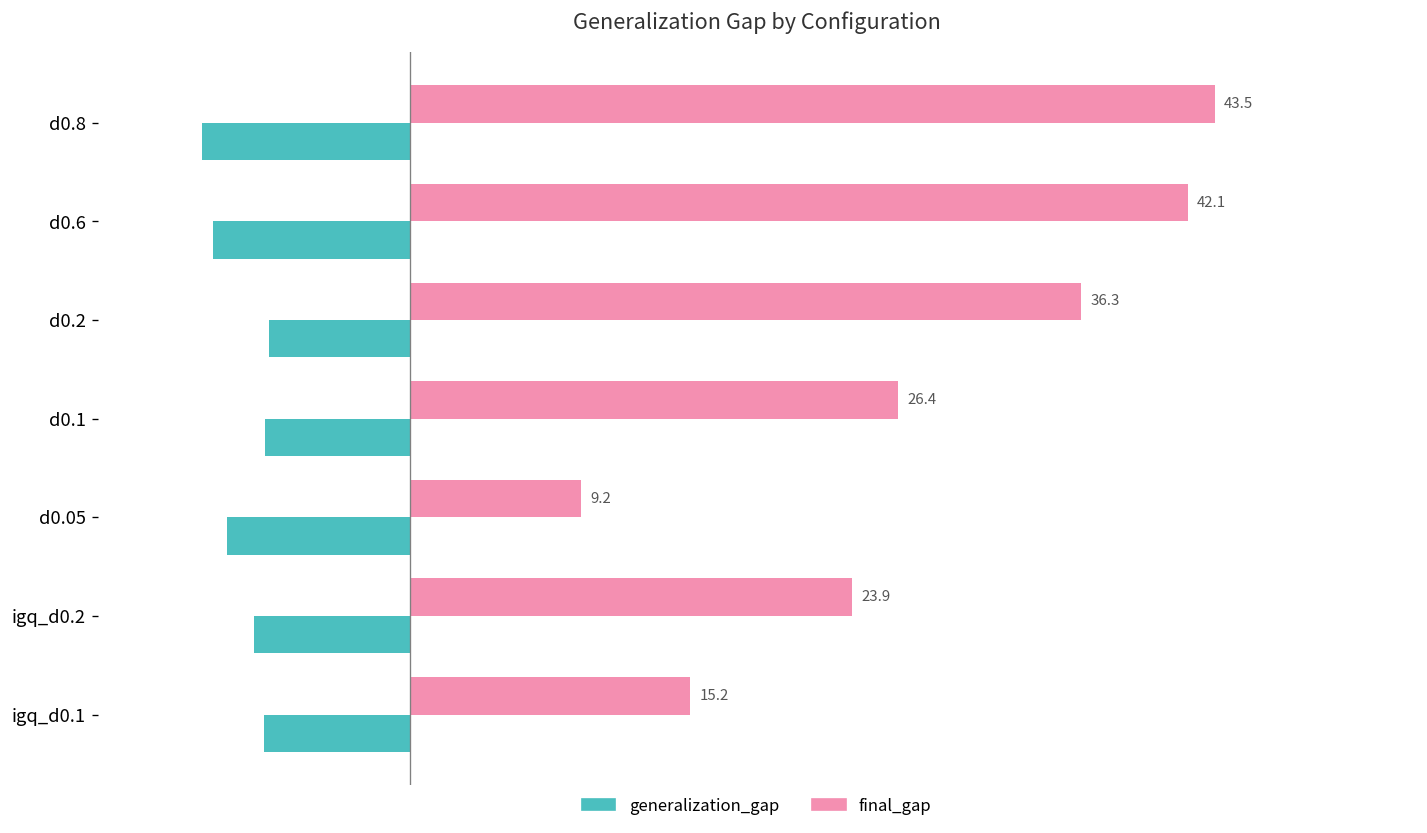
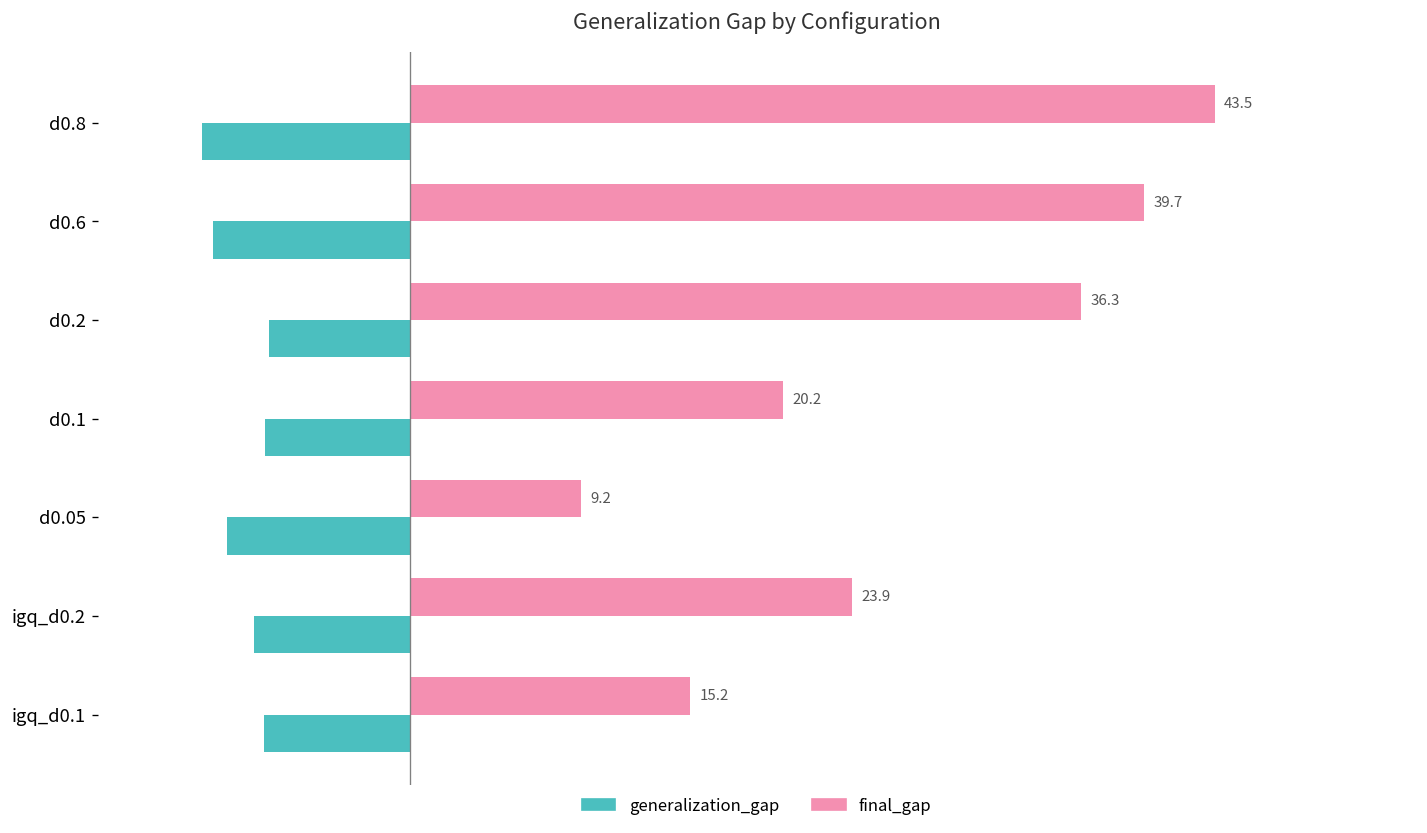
  {
    "final_gap": {
      "d0.8": 43.5,
-     "d0.6": 42.1,
+     "d0.6": 39.7,
      "d0.2": 36.3,
-     "d0.1": 26.4,
+     "d0.1": 20.2,
      "d0.05": 9.2,
      "igq_d0.2": 23.9,
      "igq_d0.1": 15.2
    }
  }
